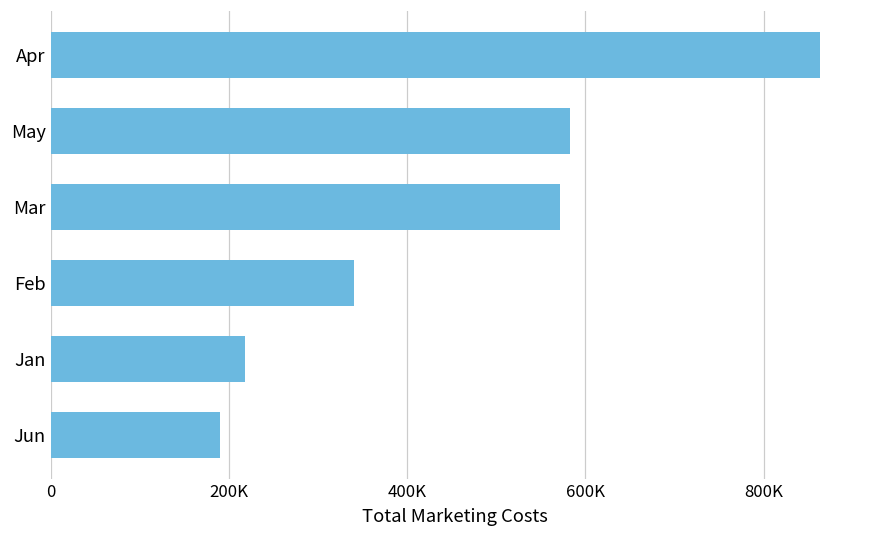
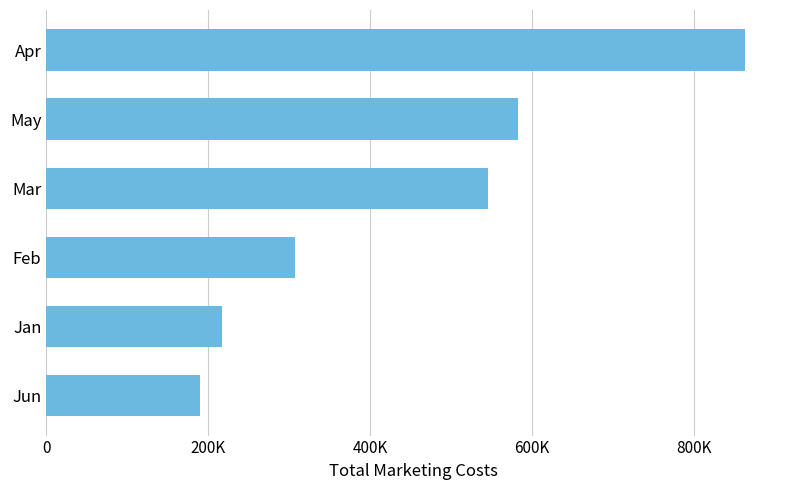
  {
    "Apr": 860000,
    "May": 580000,
-   "Mar": 570000,
-   "Feb": 340000,
+   "Mar": 550000,
+   "Feb": 310000,
    "Jan": 220000,
    "Jun": 190000
  }
